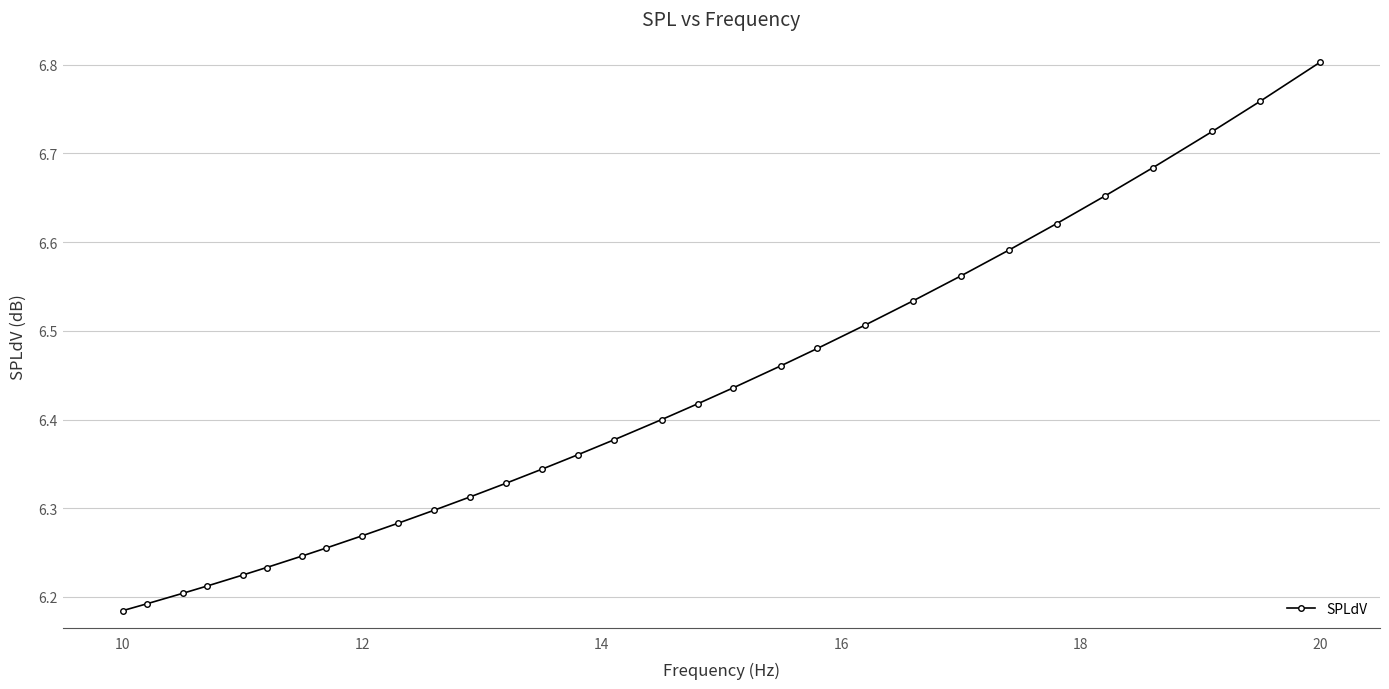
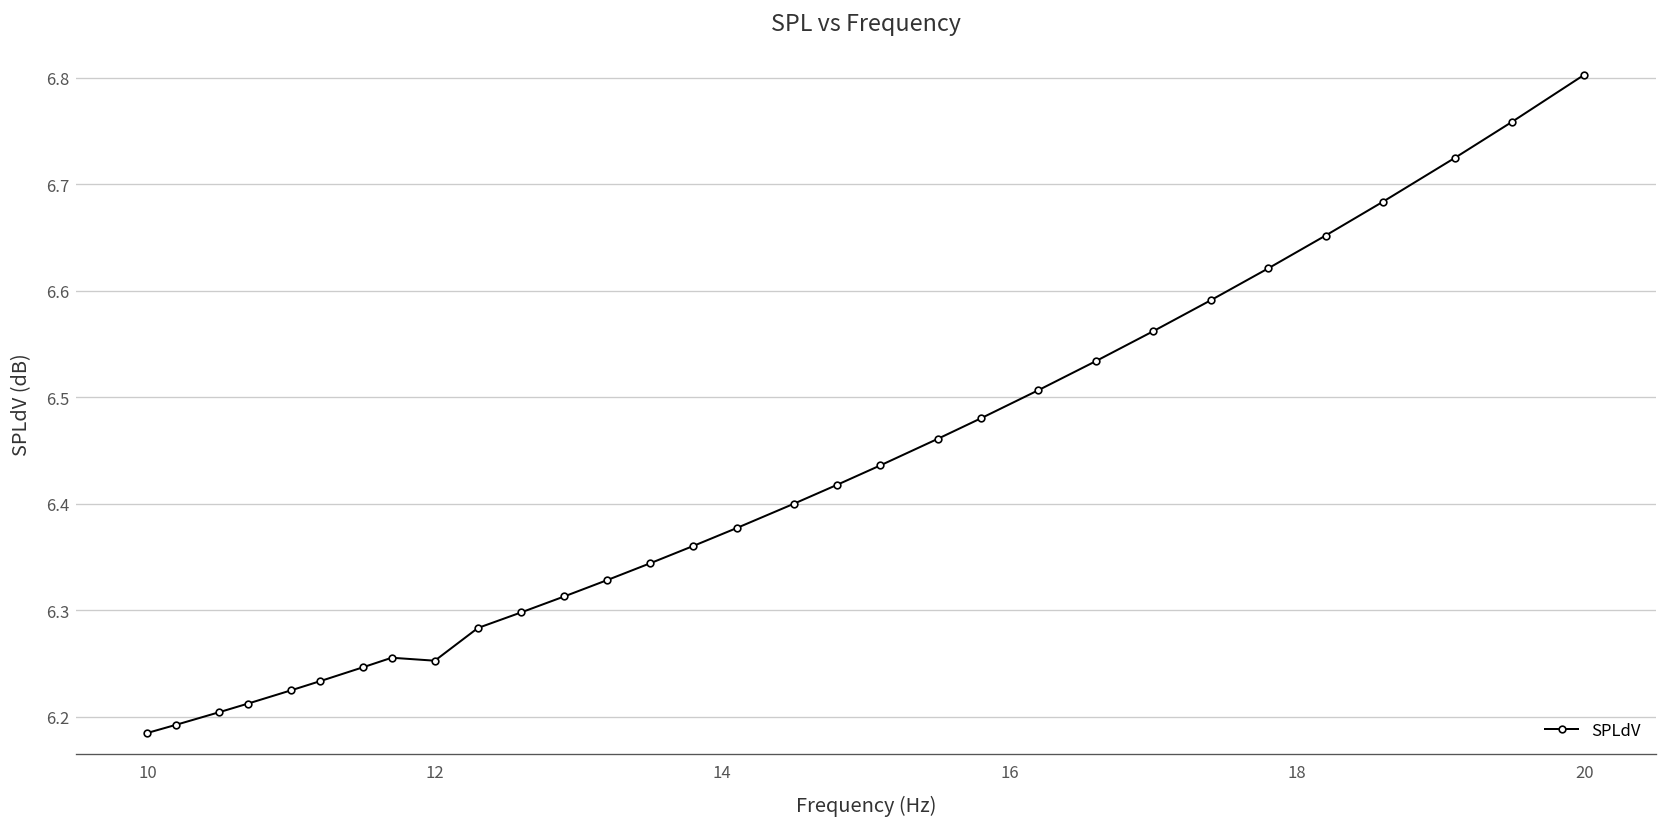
  {
    "10": 6.18,
-   "12": 6.27,
+   "12": 6.25,
    "20": 6.80
  }
